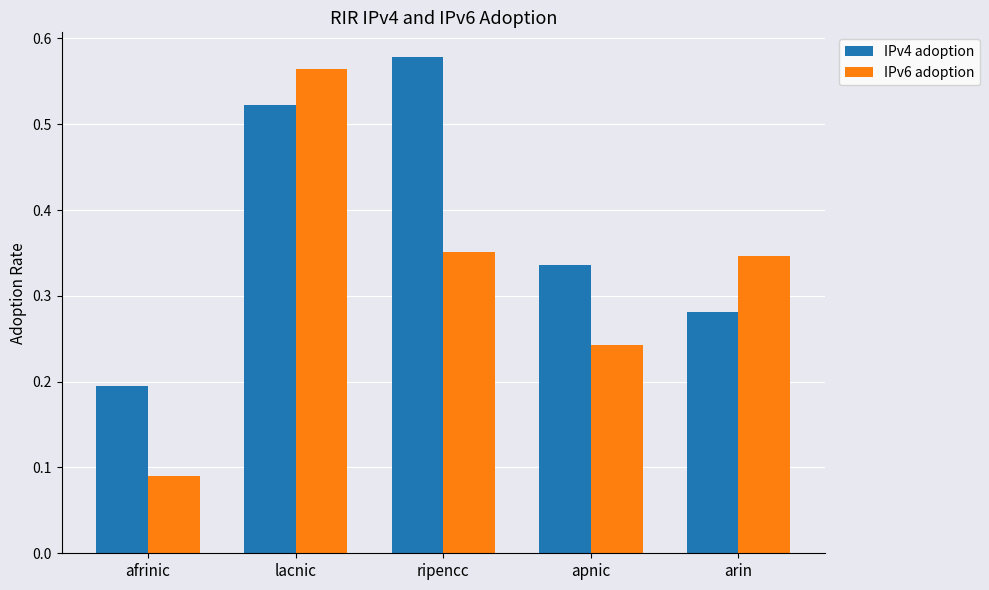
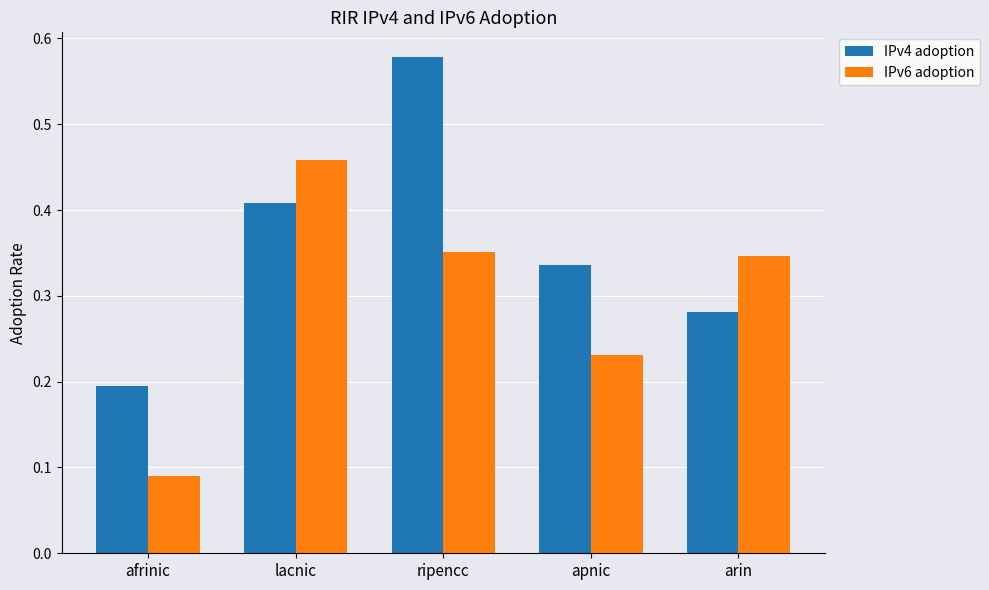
  {
    "IPv4 adoption": {
      "afrinic": 0.20,
-     "lacnic": 0.52,
+     "lacnic": 0.41,
      "ripencc": 0.58,
      "apnic": 0.34,
      "arin": 0.28
    },
    "IPv6 adoption": {
      "afrinic": 0.09,
-     "lacnic": 0.56,
+     "lacnic": 0.46,
      "ripencc": 0.35,
-     "apnic": 0.24,
+     "apnic": 0.23,
      "arin": 0.35
    }
  }
